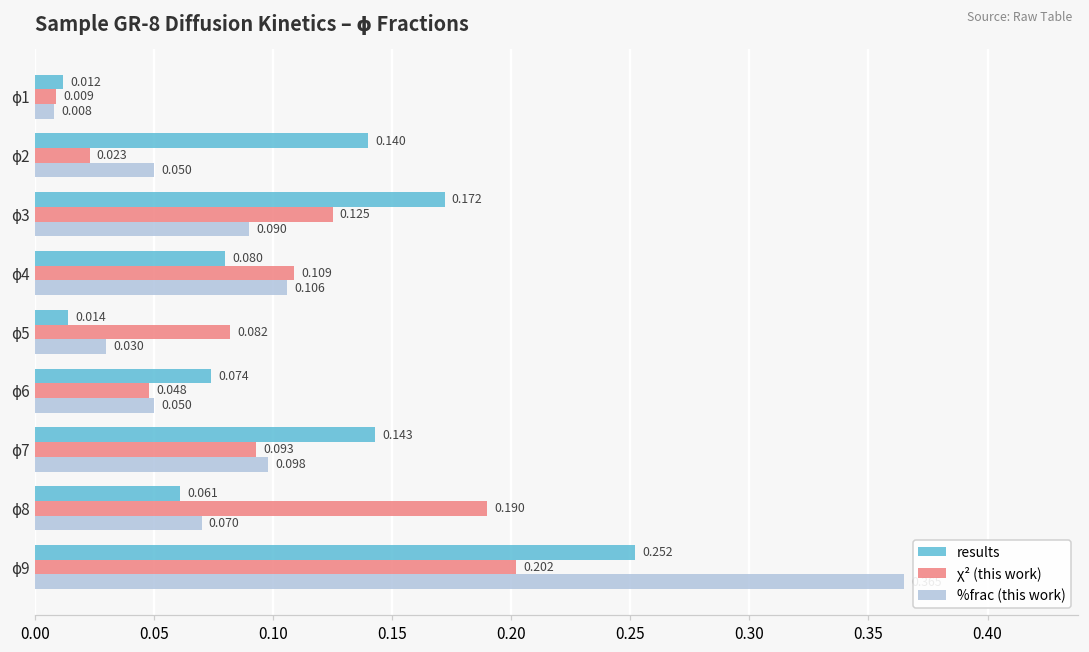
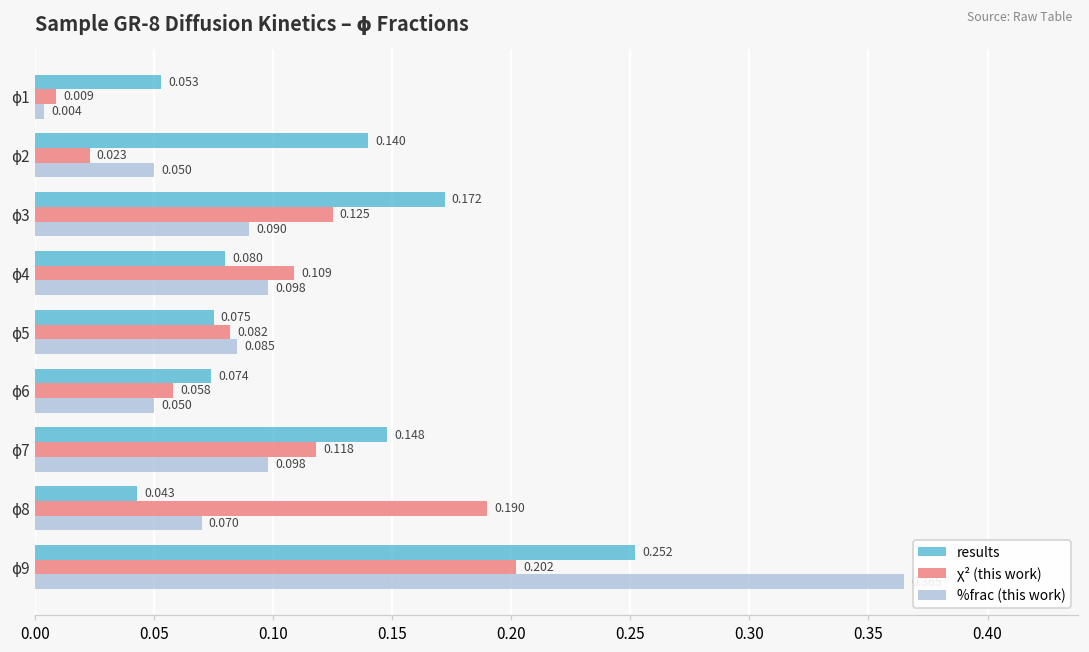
  {
    "results": {
-     "ϕ1": 0.012,
+     "ϕ1": 0.053,
      "ϕ2": 0.140,
      "ϕ3": 0.172,
      "ϕ4": 0.080,
-     "ϕ5": 0.014,
+     "ϕ5": 0.075,
      "ϕ6": 0.074,
-     "ϕ7": 0.143,
-     "ϕ8": 0.061,
+     "ϕ7": 0.148,
+     "ϕ8": 0.043,
      "ϕ9": 0.252
    },
    "χ² (this work)": {
      "ϕ1": 0.009,
      "ϕ2": 0.023,
      "ϕ3": 0.125,
      "ϕ4": 0.109,
      "ϕ5": 0.082,
-     "ϕ6": 0.048,
-     "ϕ7": 0.093,
+     "ϕ6": 0.058,
+     "ϕ7": 0.118,
      "ϕ8": 0.190,
      "ϕ9": 0.202
    },
    "%frac (this work)": {
-     "ϕ1": 0.008,
+     "ϕ1": 0.004,
      "ϕ2": 0.050,
      "ϕ3": 0.090,
-     "ϕ4": 0.106,
-     "ϕ5": 0.030,
+     "ϕ4": 0.098,
+     "ϕ5": 0.085,
      "ϕ6": 0.050,
      "ϕ7": 0.098,
      "ϕ8": 0.070
    }
  }
